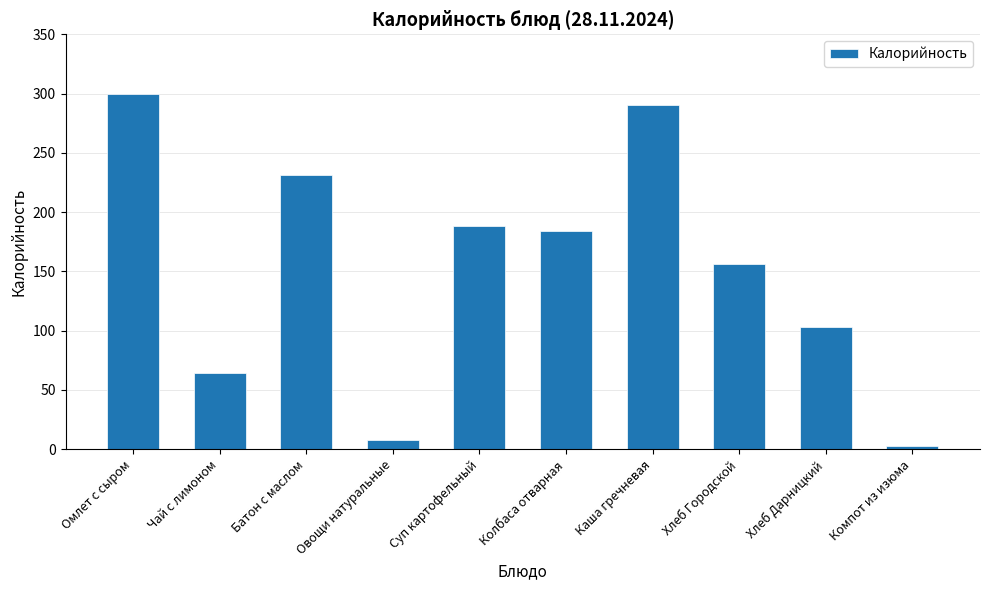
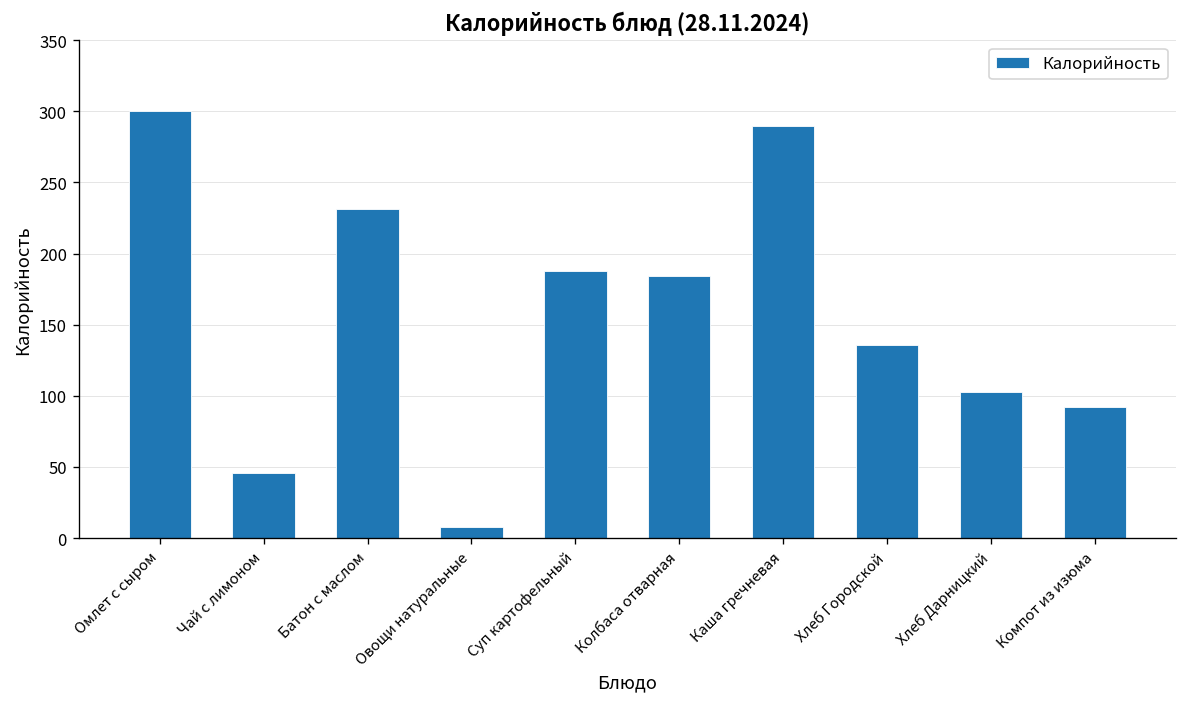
  {
    "Омлет с сыром": 300,
-   "Чай с лимоном": 64,
+   "Чай с лимоном": 46,
    "Батон с маслом": 231,
    "Овощи натуральные": 8,
    "Суп картофельный": 188,
    "Колбаса отварная": 184,
    "Каша гречневая": 290,
-   "Хлеб Городской": 156,
+   "Хлеб Городской": 136,
    "Хлеб Дарницкий": 103,
-   "Компот из изюма": 3
+   "Компот из изюма": 92
  }
